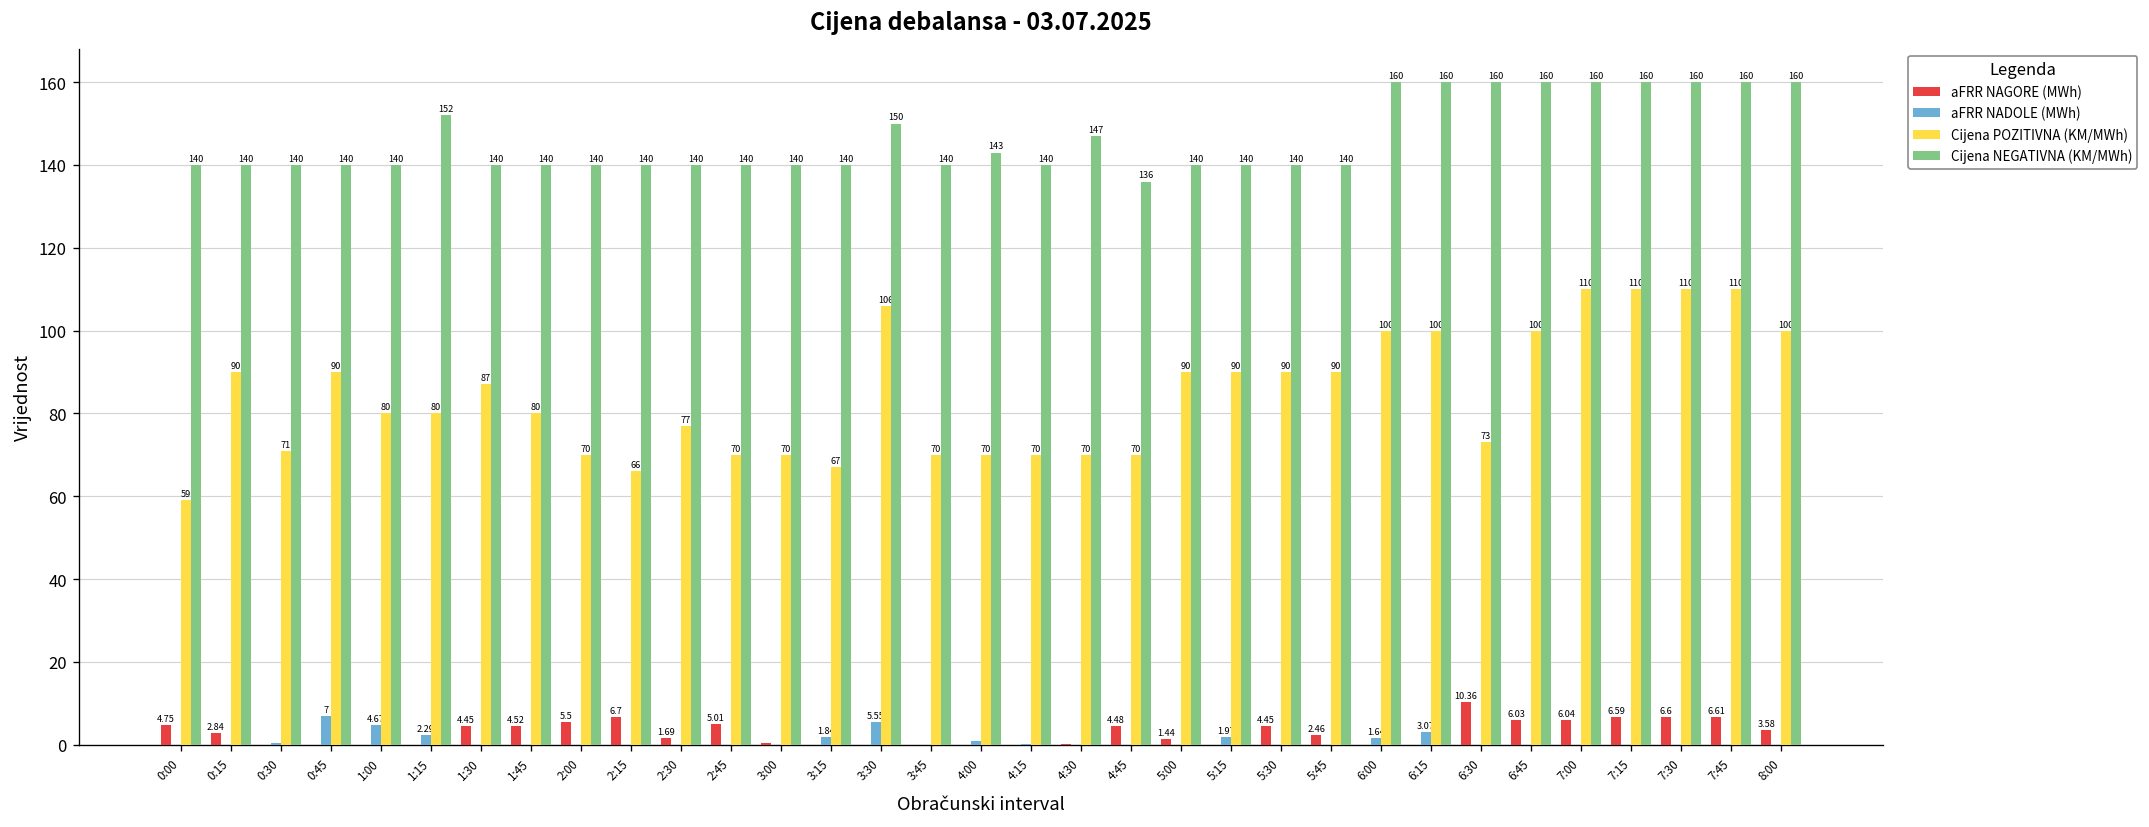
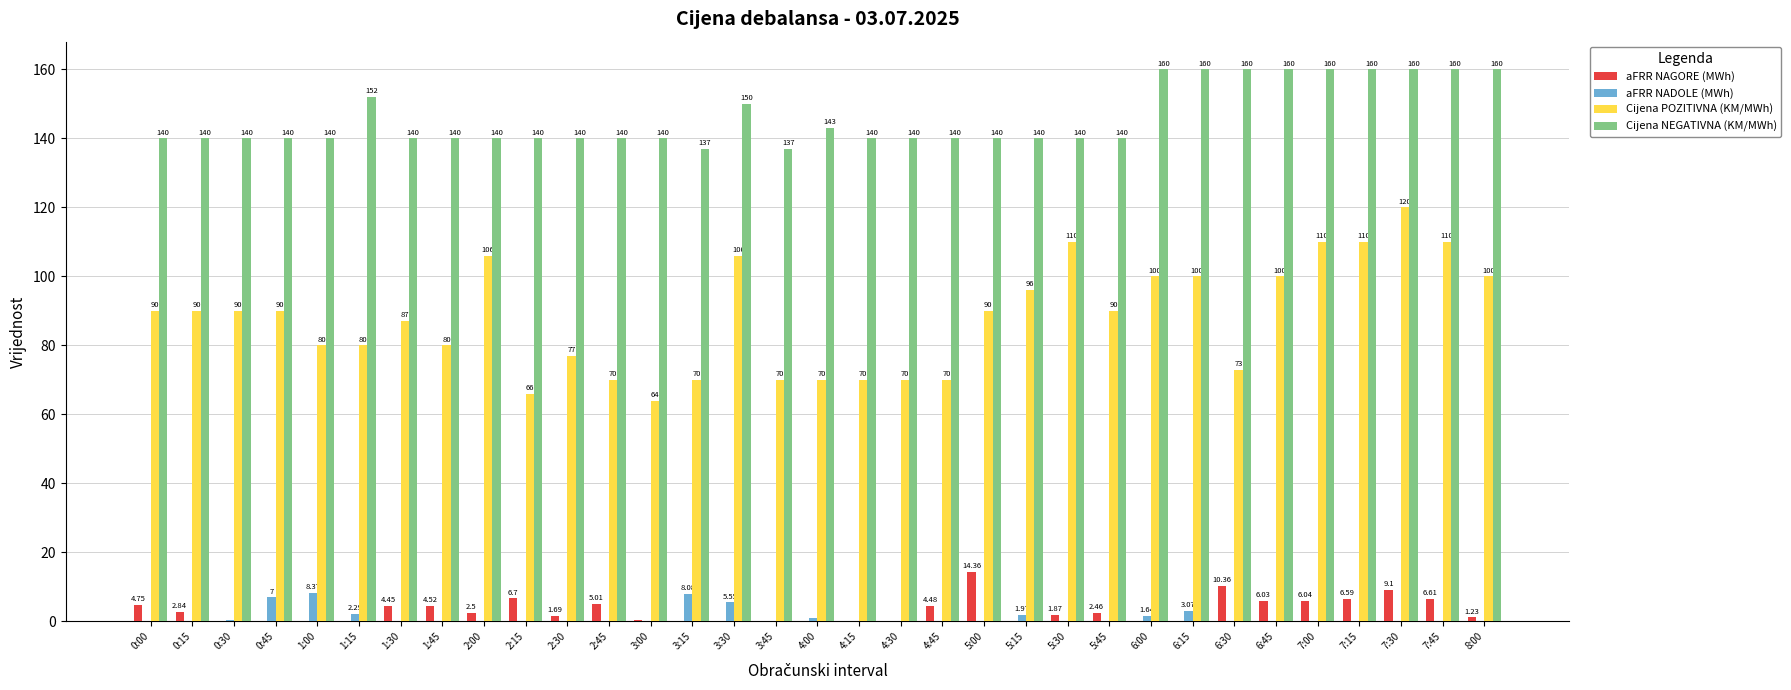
  {
    "aFRR NAGORE (MWh)": {
      "0:00": 4.75,
      "0:15": 2.84,
      "1:30": 4.45,
      "1:45": 4.52,
-     "2:00": 5.5,
+     "2:00": 2.5,
      "2:15": 6.7,
      "2:30": 1.69,
      "2:45": 5.01,
      "4:45": 4.48,
-     "5:00": 1.44,
-     "5:30": 4.45,
+     "5:00": 14.36,
+     "5:30": 1.87,
      "5:45": 2.46,
      "6:30": 10.36,
      "6:45": 6.03,
      "7:00": 6.04,
      "7:15": 6.59,
-     "7:30": 6.6,
+     "7:30": 9.1,
      "7:45": 6.61,
-     "8:00": 3.58
+     "8:00": 1.23
    },
    "aFRR NADOLE (MWh)": {
      "0:45": 7,
-     "1:00": 4.67,
+     "1:00": 8.37,
      "1:15": 2.29,
-     "3:15": 1.84,
+     "3:15": 8.08,
      "3:30": 5.55,
      "5:15": 1.97,
      "6:00": 1.64,
      "6:15": 3.07
    },
    "Cijena POZITIVNA (KM/MWh)": {
-     "0:00": 59,
+     "0:00": 90,
      "0:15": 90,
-     "0:30": 71,
+     "0:30": 90,
      "0:45": 90,
      "1:00": 80,
      "1:15": 80,
      "1:30": 87,
      "1:45": 80,
-     "2:00": 70,
+     "2:00": 106,
      "2:15": 66,
      "2:30": 77,
      "2:45": 70,
-     "3:00": 70,
-     "3:15": 67,
+     "3:00": 64,
+     "3:15": 70,
      "3:30": 106,
      "3:45": 70,
      "4:00": 70,
      "4:15": 70,
      "4:30": 70,
      "4:45": 70,
      "5:00": 90,
-     "5:15": 90,
-     "5:30": 90,
+     "5:15": 96,
+     "5:30": 110,
      "5:45": 90,
      "6:00": 100,
      "6:15": 100,
      "6:30": 73,
      "6:45": 100,
      "7:00": 110,
      "7:15": 110,
-     "7:30": 110,
+     "7:30": 120,
      "7:45": 110,
      "8:00": 100
    },
    "Cijena NEGATIVNA (KM/MWh)": {
      "0:00": 140,
      "0:15": 140,
      "0:30": 140,
      "0:45": 140,
      "1:00": 140,
      "1:15": 152,
      "1:30": 140,
      "1:45": 140,
      "2:00": 140,
      "2:15": 140,
      "2:30": 140,
      "2:45": 140,
      "3:00": 140,
-     "3:15": 140,
+     "3:15": 137,
      "3:30": 150,
-     "3:45": 140,
+     "3:45": 137,
      "4:00": 143,
      "4:15": 140,
-     "4:30": 147,
-     "4:45": 136,
+     "4:30": 140,
+     "4:45": 140,
      "5:00": 140,
      "5:15": 140,
      "5:30": 140,
      "5:45": 140,
      "6:00": 160,
      "6:15": 160,
      "6:30": 160,
      "6:45": 160,
      "7:00": 160,
      "7:15": 160,
      "7:30": 160,
      "7:45": 160,
      "8:00": 160
    }
  }
